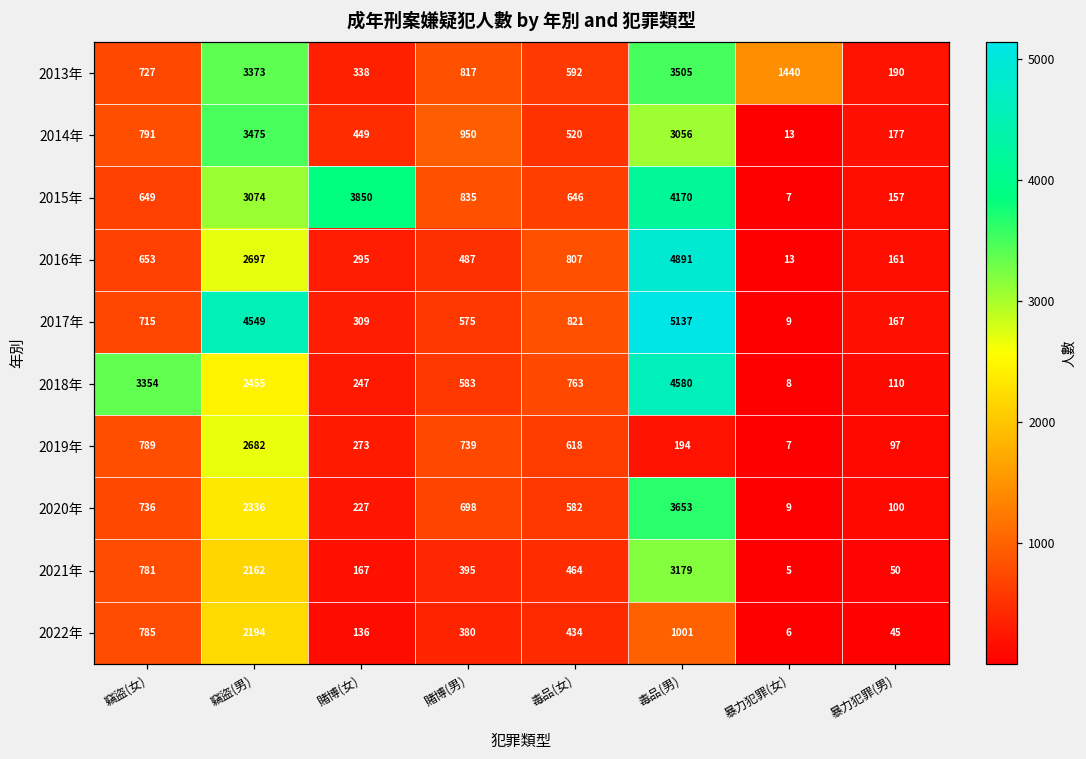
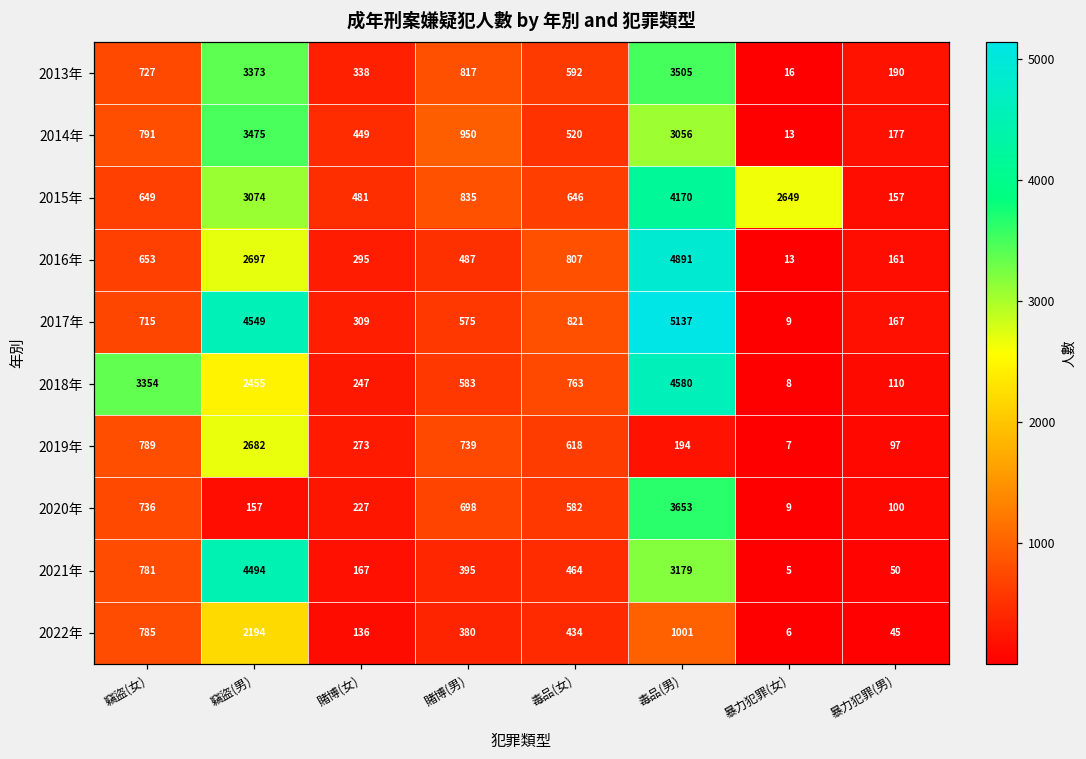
  {
    "2013年": {
      "竊盜(女)": 727,
      "竊盜(男)": 3373,
      "賭博(女)": 338,
      "賭博(男)": 817,
      "毒品(女)": 592,
      "毒品(男)": 3505,
-     "暴力犯罪(女)": 1440,
+     "暴力犯罪(女)": 16,
      "暴力犯罪(男)": 190
    },
    "2014年": {
      "竊盜(女)": 791,
      "竊盜(男)": 3475,
      "賭博(女)": 449,
      "賭博(男)": 950,
      "毒品(女)": 520,
      "毒品(男)": 3056,
      "暴力犯罪(女)": 13,
      "暴力犯罪(男)": 177
    },
    "2015年": {
      "竊盜(女)": 649,
      "竊盜(男)": 3074,
-     "賭博(女)": 3850,
+     "賭博(女)": 481,
      "賭博(男)": 835,
      "毒品(女)": 646,
      "毒品(男)": 4170,
-     "暴力犯罪(女)": 7,
+     "暴力犯罪(女)": 2649,
      "暴力犯罪(男)": 157
    },
    "2016年": {
      "竊盜(女)": 653,
      "竊盜(男)": 2697,
      "賭博(女)": 295,
      "賭博(男)": 487,
      "毒品(女)": 807,
      "毒品(男)": 4891,
      "暴力犯罪(女)": 13,
      "暴力犯罪(男)": 161
    },
    "2017年": {
      "竊盜(女)": 715,
      "竊盜(男)": 4549,
      "賭博(女)": 309,
      "賭博(男)": 575,
      "毒品(女)": 821,
      "毒品(男)": 5137,
      "暴力犯罪(女)": 9,
      "暴力犯罪(男)": 167
    },
    "2018年": {
      "竊盜(女)": 3354,
      "竊盜(男)": 2455,
      "賭博(女)": 247,
      "賭博(男)": 583,
      "毒品(女)": 763,
      "毒品(男)": 4580,
      "暴力犯罪(女)": 8,
      "暴力犯罪(男)": 110
    },
    "2019年": {
      "竊盜(女)": 789,
      "竊盜(男)": 2682,
      "賭博(女)": 273,
      "賭博(男)": 739,
      "毒品(女)": 618,
      "毒品(男)": 194,
      "暴力犯罪(女)": 7,
      "暴力犯罪(男)": 97
    },
    "2020年": {
      "竊盜(女)": 736,
-     "竊盜(男)": 2336,
+     "竊盜(男)": 157,
      "賭博(女)": 227,
      "賭博(男)": 698,
      "毒品(女)": 582,
      "毒品(男)": 3653,
      "暴力犯罪(女)": 9,
      "暴力犯罪(男)": 100
    },
    "2021年": {
      "竊盜(女)": 781,
-     "竊盜(男)": 2162,
+     "竊盜(男)": 4494,
      "賭博(女)": 167,
      "賭博(男)": 395,
      "毒品(女)": 464,
      "毒品(男)": 3179,
      "暴力犯罪(女)": 5,
      "暴力犯罪(男)": 50
    },
    "2022年": {
      "竊盜(女)": 785,
      "竊盜(男)": 2194,
      "賭博(女)": 136,
      "賭博(男)": 380,
      "毒品(女)": 434,
      "毒品(男)": 1001,
      "暴力犯罪(女)": 6,
      "暴力犯罪(男)": 45
    }
  }
